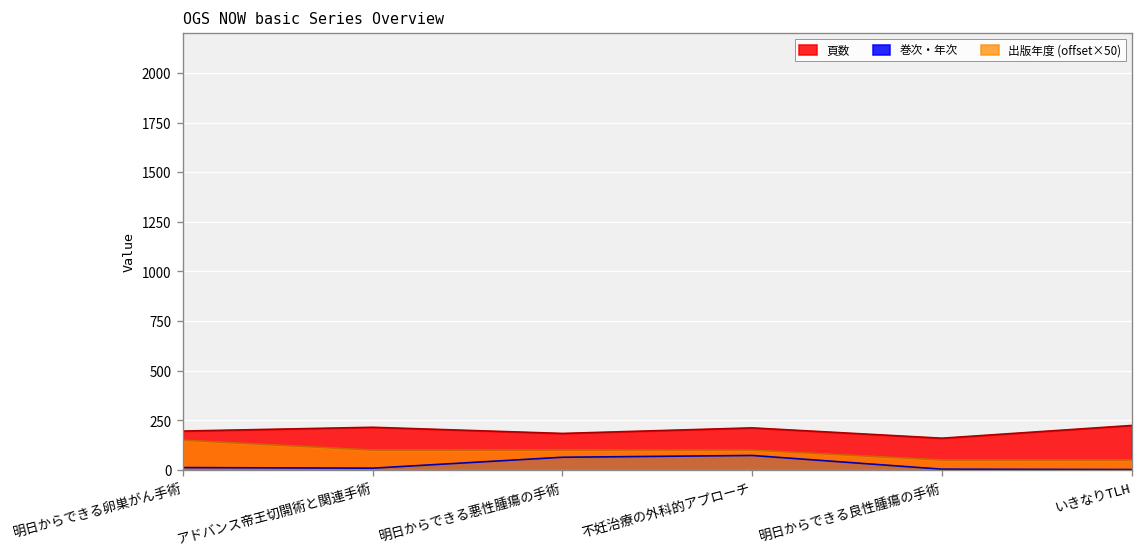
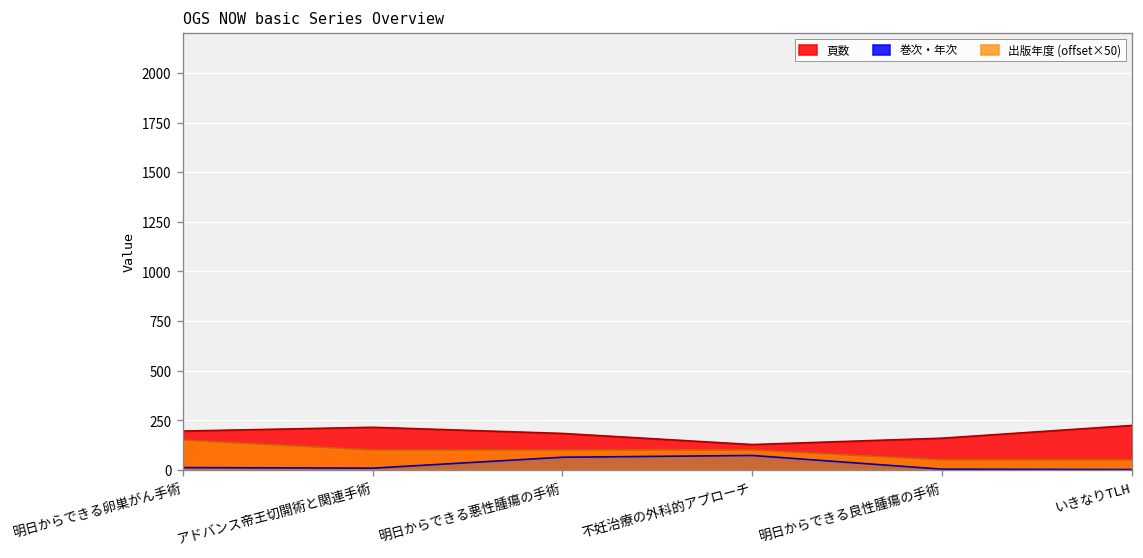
  {
    "頁数": {
      "明日からできる卵巣がん手術": 200,
      "アドバンス帝王切開術と関連手術": 220,
      "明日からできる悪性腫瘍の手術": 180,
-     "不妊治療の外科的アプローチ": 210,
+     "不妊治療の外科的アプローチ": 130,
      "明日からできる良性腫瘍の手術": 160,
      "いきなりTLH": 220
    },
    "巻次・年次": {
      "明日からできる卵巣がん手術": 10,
      "アドバンス帝王切開術と関連手術": 10,
      "明日からできる悪性腫瘍の手術": 60,
      "不妊治療の外科的アプローチ": 70,
      "明日からできる良性腫瘍の手術": 0,
      "いきなりTLH": 0
    },
    "出版年度 (offset×50)": {
      "明日からできる卵巣がん手術": 150,
      "アドバンス帝王切開術と関連手術": 100,
      "明日からできる悪性腫瘍の手術": 100,
      "不妊治療の外科的アプローチ": 100,
      "明日からできる良性腫瘍の手術": 50,
      "いきなりTLH": 50
    }
  }
